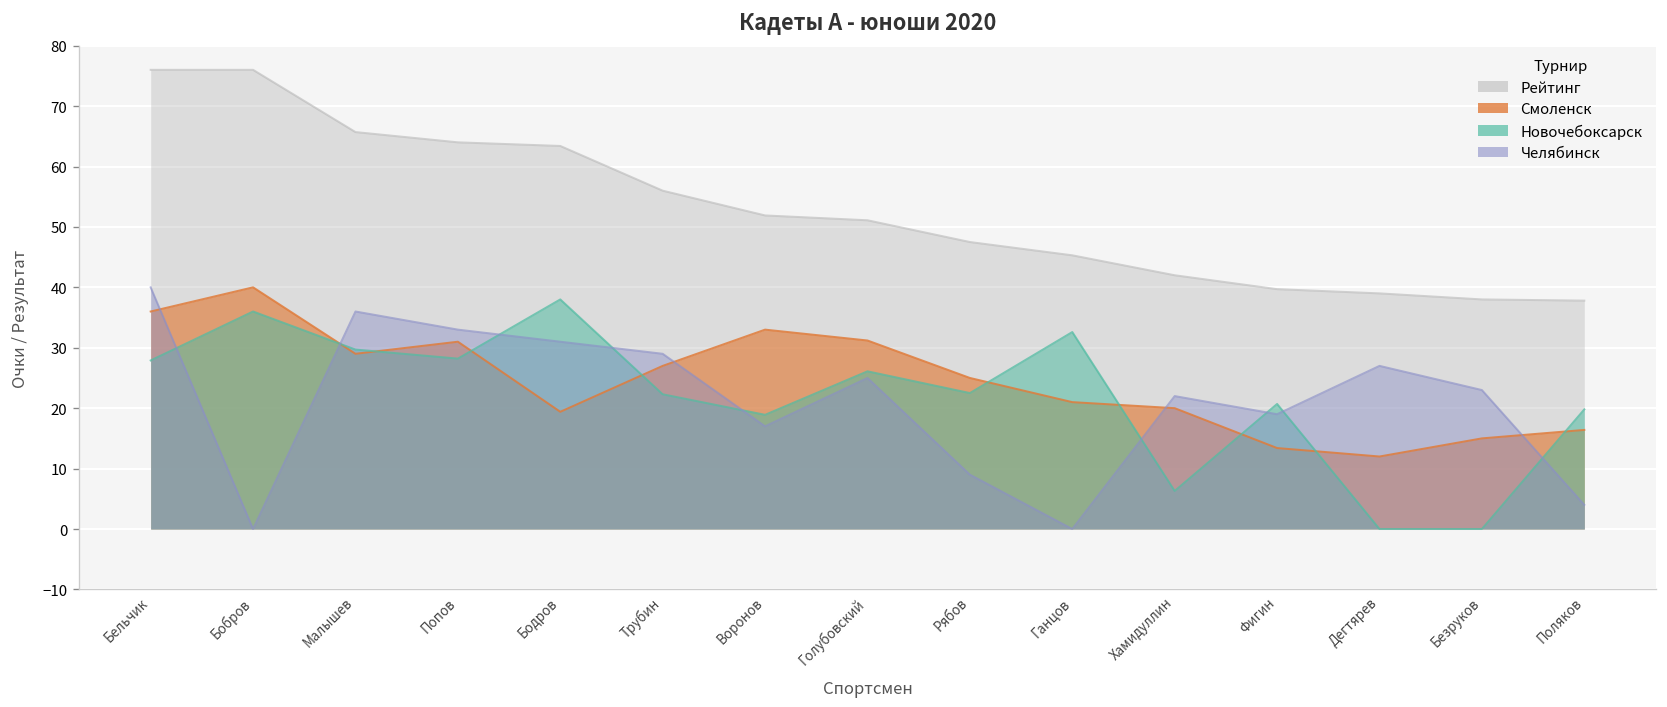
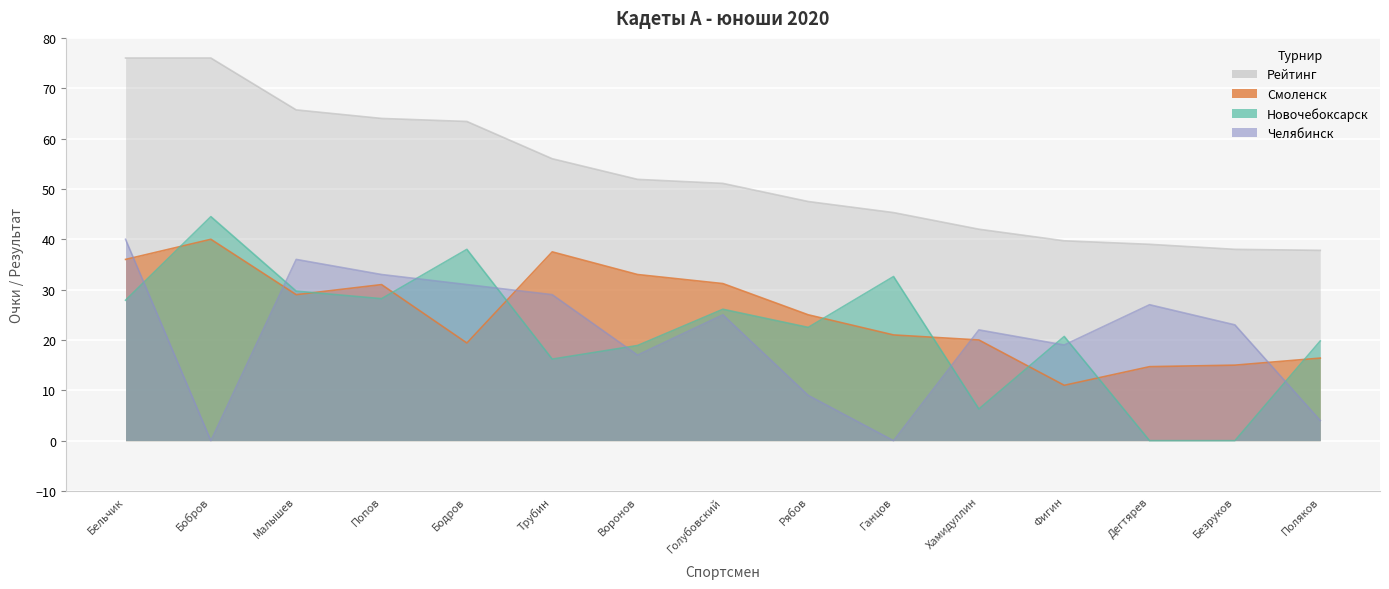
  {
    "Смоленск": {
      "Бельчик": 36,
      "Бобров": 40,
      "Малышев": 29,
      "Попов": 31,
      "Бодров": 19,
-     "Трубин": 27,
+     "Трубин": 38,
      "Воронов": 33,
      "Голубовский": 31,
      "Рябов": 25,
      "Ганцов": 21,
      "Хамидуллин": 20,
-     "Фигин": 13,
-     "Дегтярев": 12,
+     "Фигин": 11,
+     "Дегтярев": 15,
      "Безруков": 15,
      "Поляков": 16
    },
    "Новочебоксарск": {
      "Бельчик": 28,
-     "Бобров": 36,
+     "Бобров": 45,
      "Малышев": 30,
      "Попов": 28,
      "Бодров": 38,
-     "Трубин": 22,
+     "Трубин": 16,
      "Воронов": 19,
      "Голубовский": 26,
      "Рябов": 23,
      "Ганцов": 33,
      "Хамидуллин": 6,
      "Фигин": 21,
      "Дегтярев": 0,
      "Безруков": 0,
      "Поляков": 20
    }
  }
